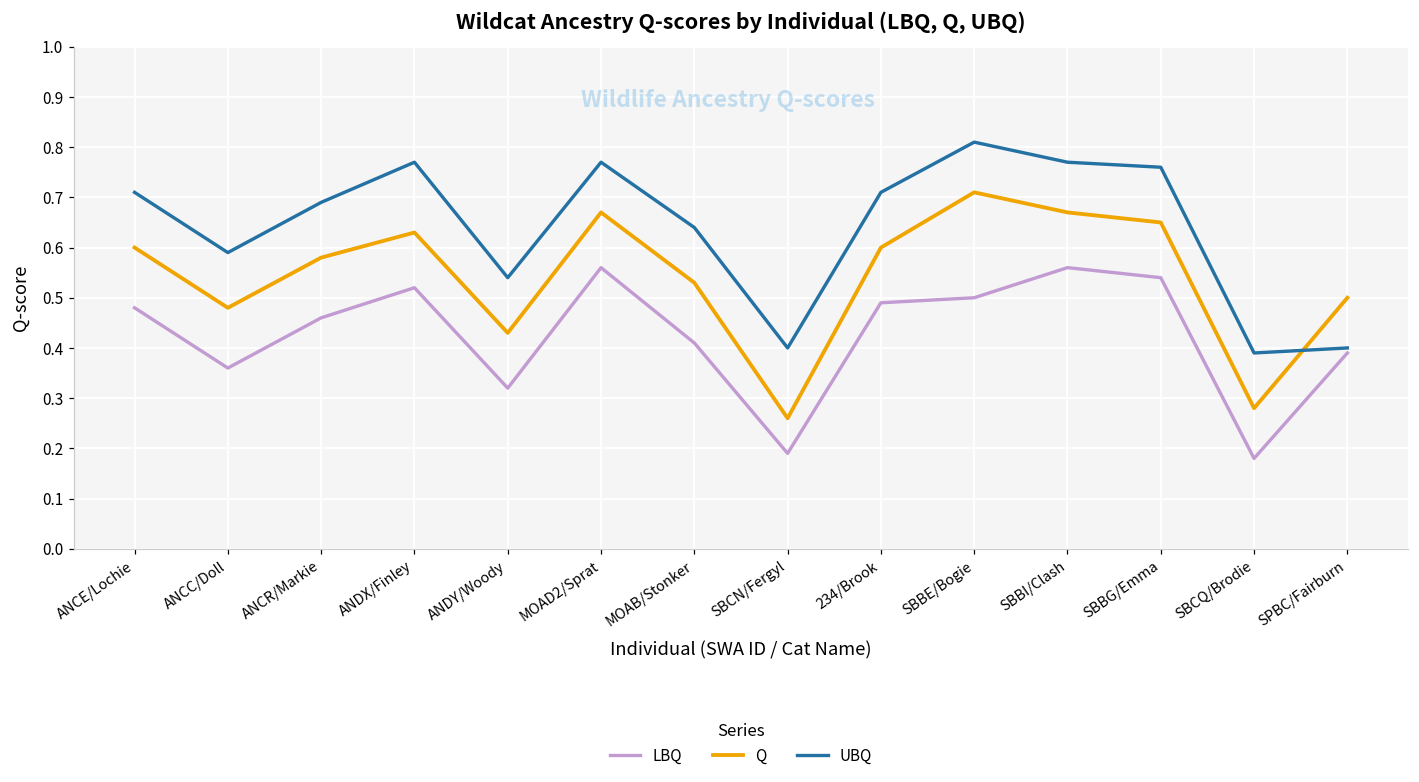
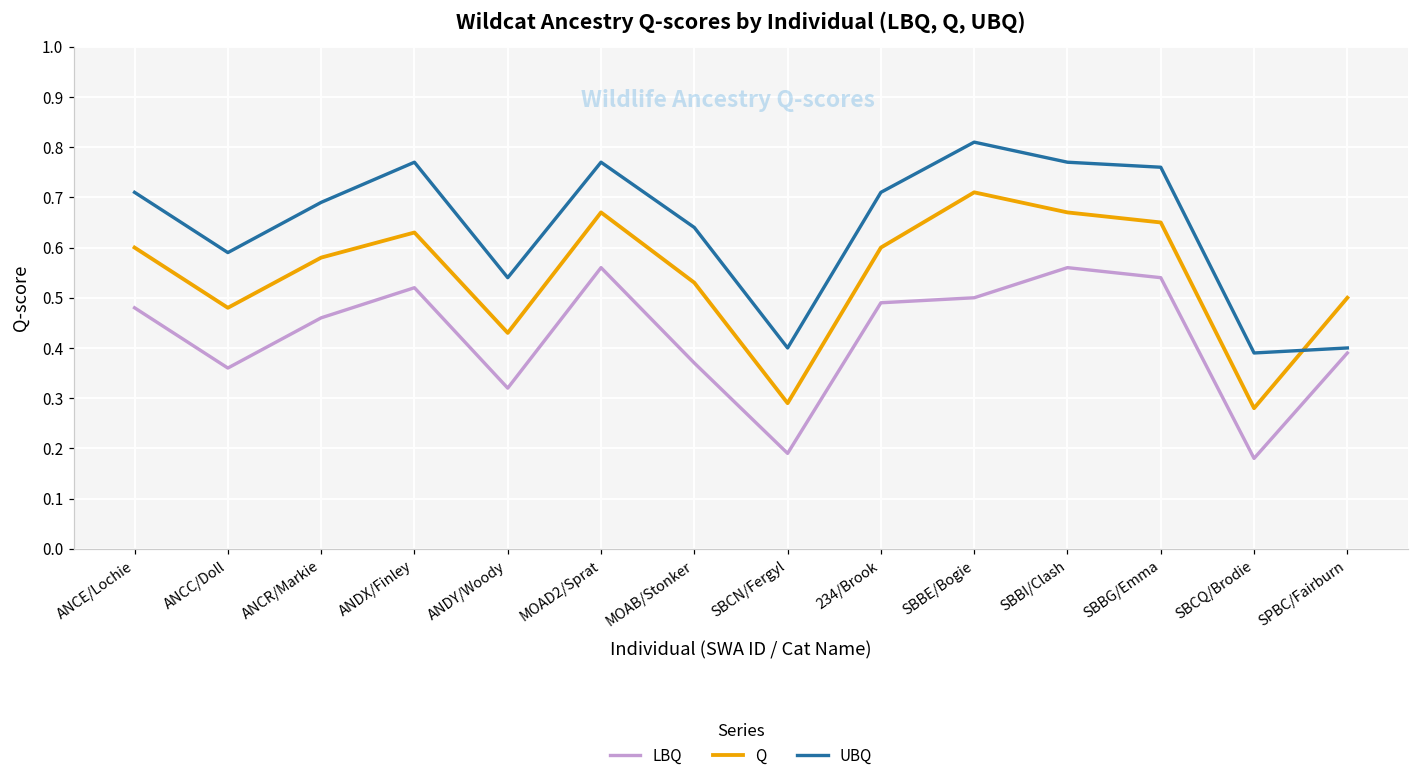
  {
    "LBQ": {
      "ANCE/Lochie": 0.48,
      "ANCC/Doll": 0.36,
      "ANCR/Markie": 0.46,
      "ANDX/Finley": 0.52,
      "ANDY/Woody": 0.32,
      "MOAD2/Sprat": 0.56,
-     "MOAB/Stonker": 0.41,
+     "MOAB/Stonker": 0.37,
      "SBCN/Fergyl": 0.19,
      "234/Brook": 0.49,
      "SBBE/Bogie": 0.50,
      "SBBI/Clash": 0.56,
      "SBBG/Emma": 0.54,
      "SBCQ/Brodie": 0.18,
      "SPBC/Fairburn": 0.39
    },
    "Q": {
      "ANCE/Lochie": 0.60,
      "ANCC/Doll": 0.48,
      "ANCR/Markie": 0.58,
      "ANDX/Finley": 0.63,
      "ANDY/Woody": 0.43,
      "MOAD2/Sprat": 0.67,
      "MOAB/Stonker": 0.53,
-     "SBCN/Fergyl": 0.26,
+     "SBCN/Fergyl": 0.29,
      "234/Brook": 0.60,
      "SBBE/Bogie": 0.71,
      "SBBI/Clash": 0.67,
      "SBBG/Emma": 0.65,
      "SBCQ/Brodie": 0.28,
      "SPBC/Fairburn": 0.50
    },
    "UBQ": {
      "ANCE/Lochie": 0.71,
      "ANCC/Doll": 0.59,
      "ANCR/Markie": 0.69,
      "ANDX/Finley": 0.77,
      "ANDY/Woody": 0.54,
      "MOAD2/Sprat": 0.77,
      "MOAB/Stonker": 0.64,
      "SBCN/Fergyl": 0.40,
      "234/Brook": 0.71,
      "SBBE/Bogie": 0.81,
      "SBBI/Clash": 0.77,
      "SBBG/Emma": 0.76,
      "SBCQ/Brodie": 0.39,
      "SPBC/Fairburn": 0.40
    }
  }
